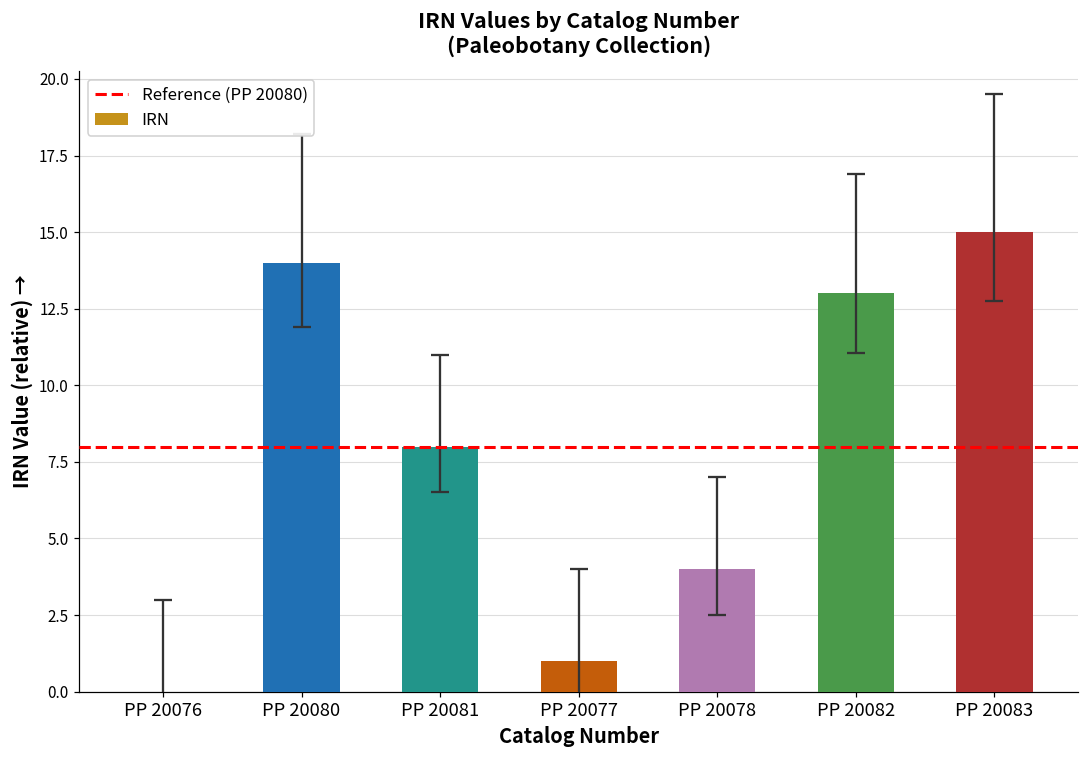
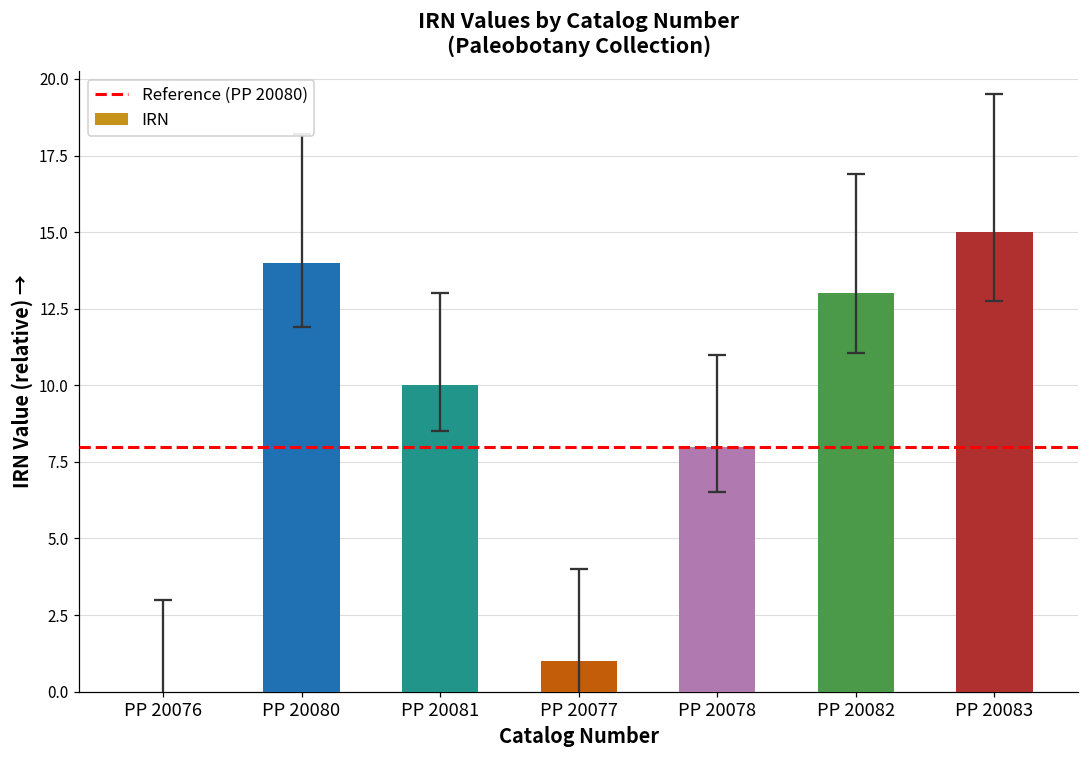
  {
    "IRN": {
      "PP 20076": 0.0,
      "PP 20080": 14.0,
-     "PP 20081": 8.0,
+     "PP 20081": 10.0,
      "PP 20077": 1.0,
-     "PP 20078": 4.0,
+     "PP 20078": 8.0,
      "PP 20082": 13.0,
      "PP 20083": 15.0
    }
  }
